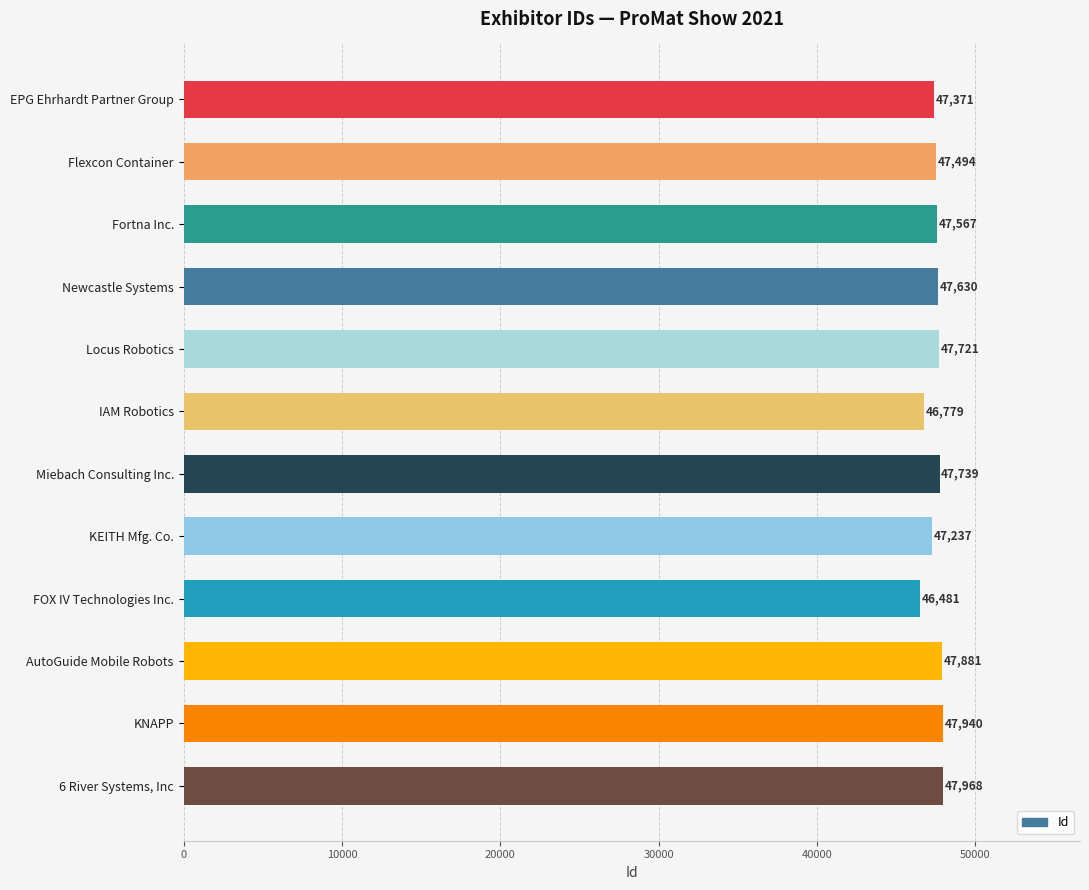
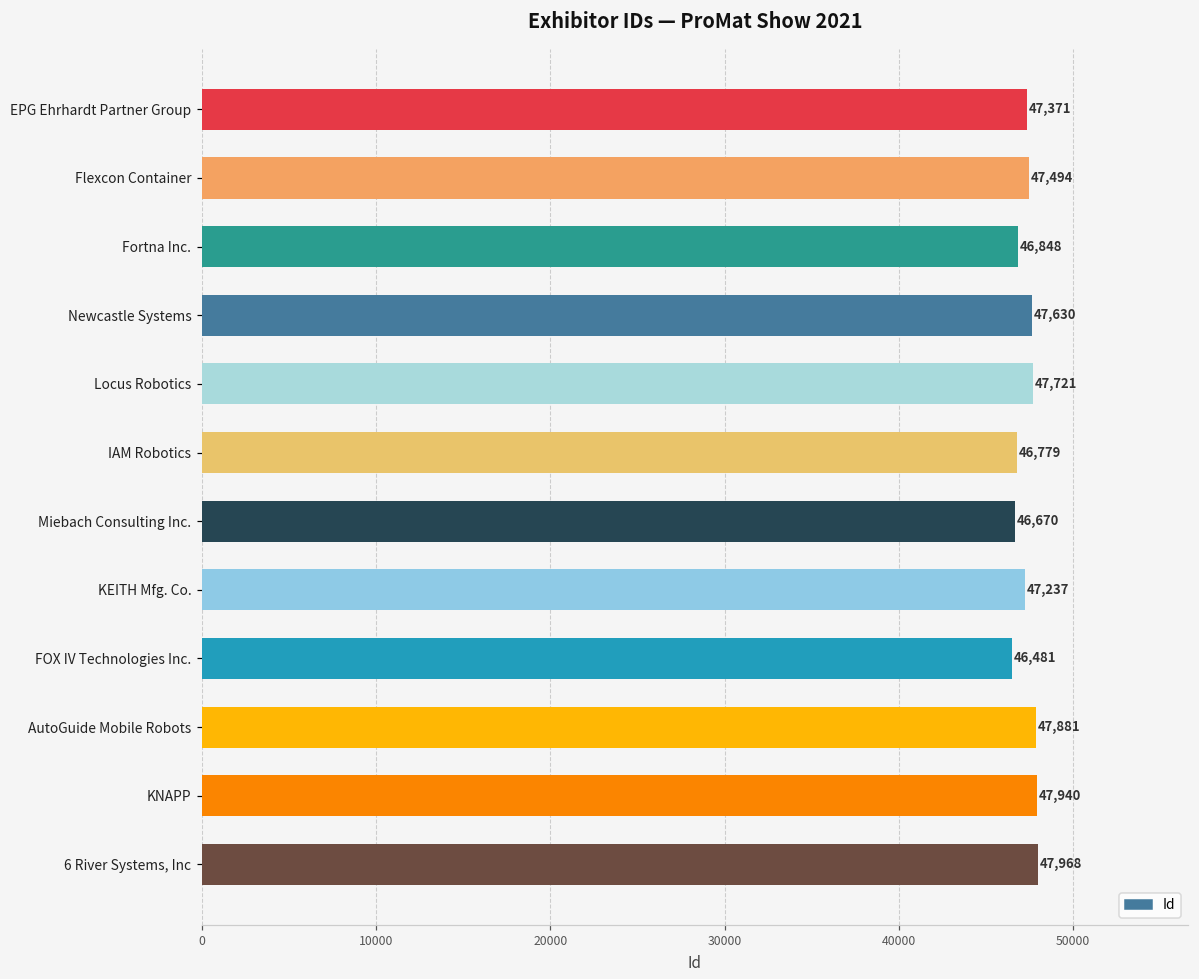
  {
    "EPG Ehrhardt Partner Group": "47,371",
    "Flexcon Container": "47,494",
-   "Fortna Inc.": "47,567",
+   "Fortna Inc.": "46,848",
    "Newcastle Systems": "47,630",
    "Locus Robotics": "47,721",
    "IAM Robotics": "46,779",
-   "Miebach Consulting Inc.": "47,739",
+   "Miebach Consulting Inc.": "46,670",
    "KEITH Mfg. Co.": "47,237",
    "FOX IV Technologies Inc.": "46,481",
    "AutoGuide Mobile Robots": "47,881",
    "KNAPP": "47,940",
    "6 River Systems, Inc": "47,968"
  }
